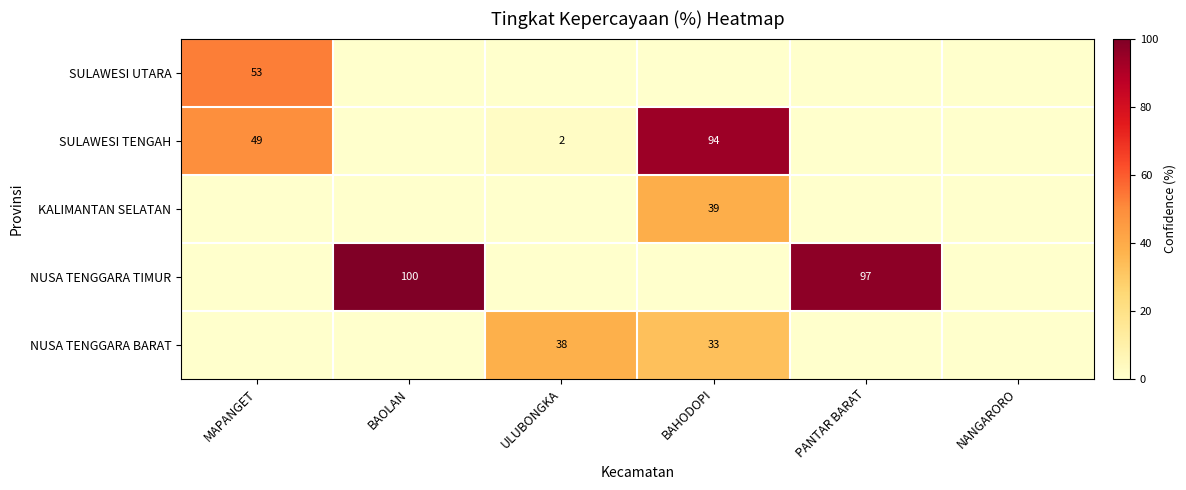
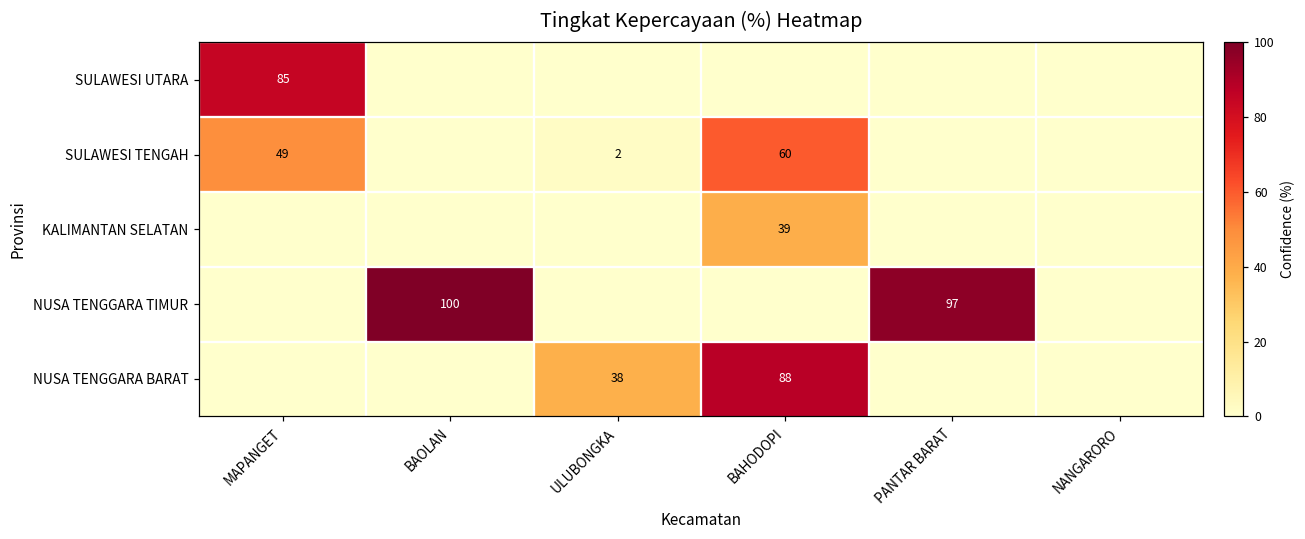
  {
    "SULAWESI UTARA": {
-     "MAPANGET": 53
+     "MAPANGET": 85
    },
    "SULAWESI TENGAH": {
      "MAPANGET": 49,
      "ULUBONGKA": 2,
-     "BAHODOPI": 94
+     "BAHODOPI": 60
    },
    "KALIMANTAN SELATAN": {
      "BAHODOPI": 39
    },
    "NUSA TENGGARA TIMUR": {
      "BAOLAN": 100,
      "PANTAR BARAT": 97
    },
    "NUSA TENGGARA BARAT": {
      "ULUBONGKA": 38,
-     "BAHODOPI": 33
+     "BAHODOPI": 88
    }
  }
